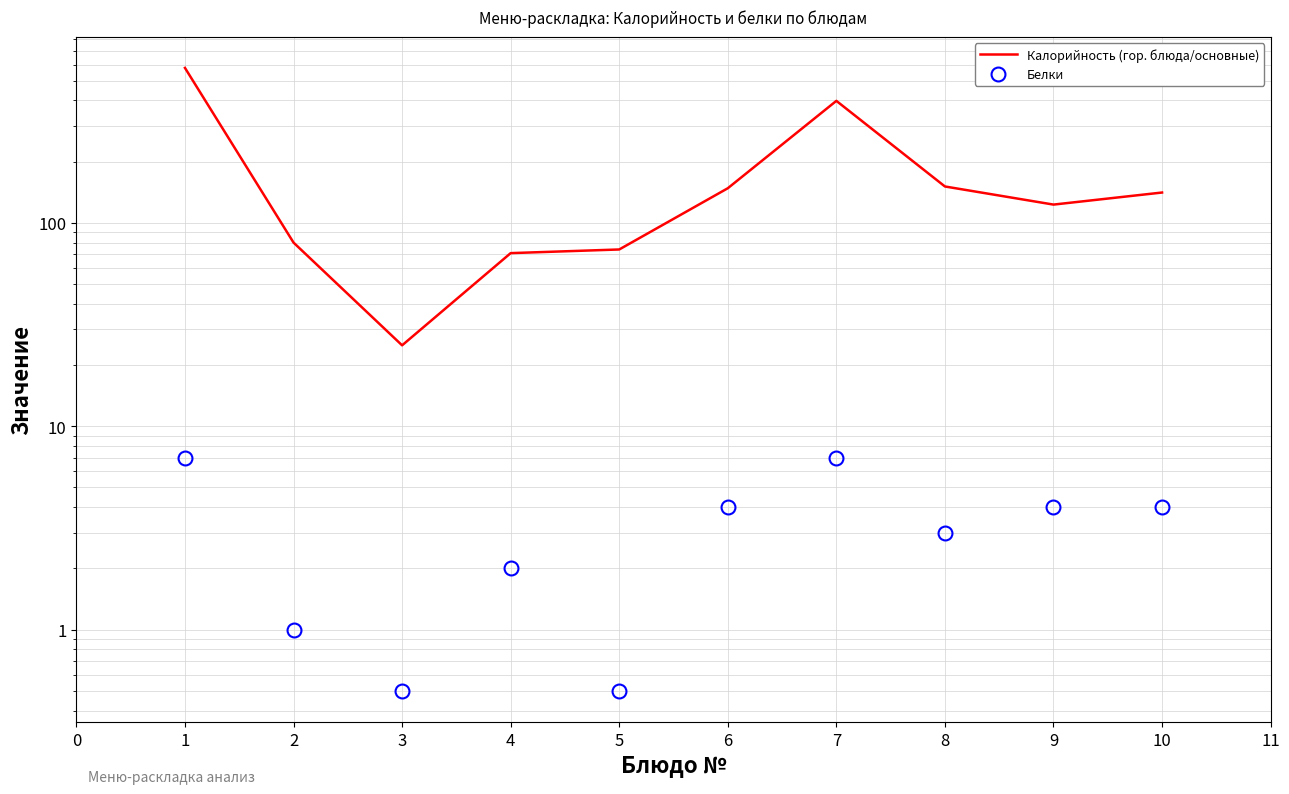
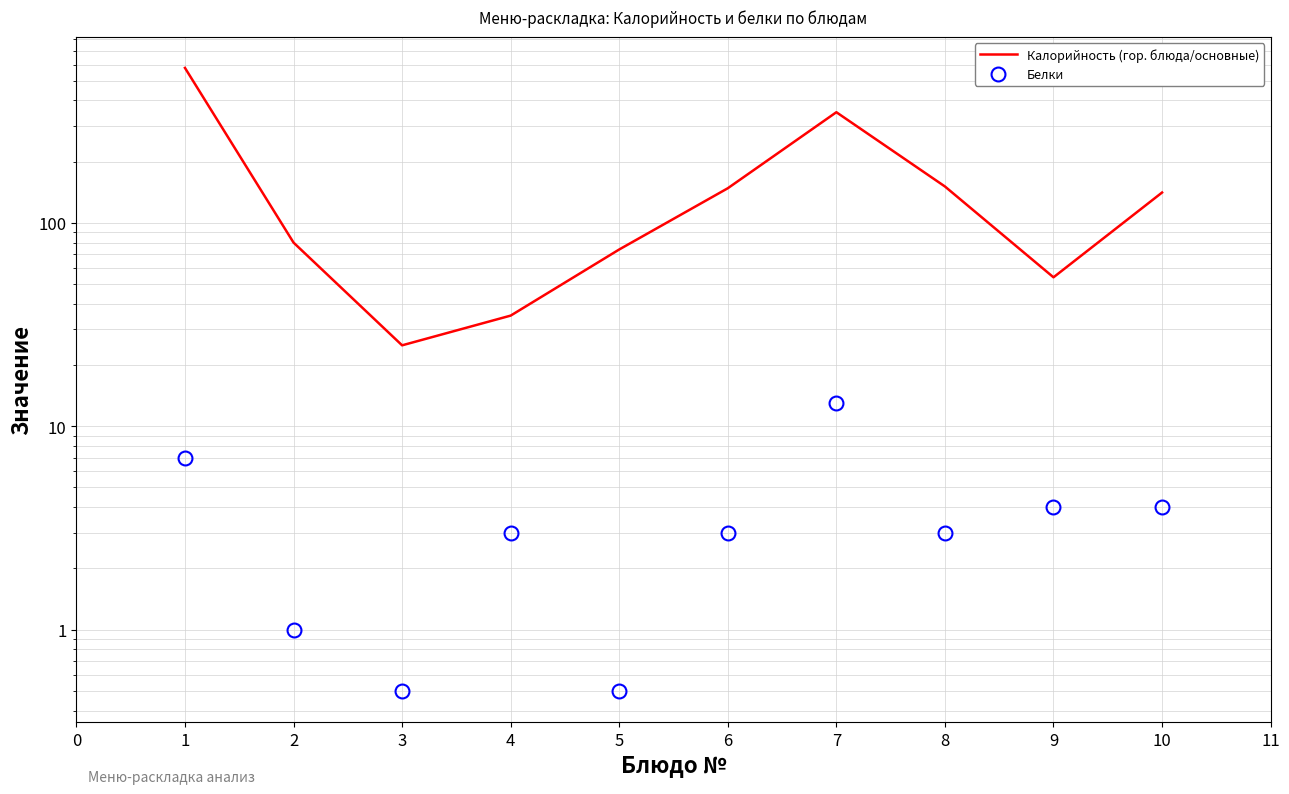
  {
    "Калорийность (гор. блюда/основные)": {
      "1": 580,
      "2": 80,
      "3": 25,
-     "4": 71,
+     "4": 35,
      "5": 74,
      "6": 150,
-     "7": 400,
+     "7": 350,
      "8": 150,
-     "9": 120,
+     "9": 54,
      "10": 140
    },
    "Белки": {
      "1": 7,
      "2": 1,
      "3": 0.50,
-     "4": 2,
+     "4": 3,
      "5": 0.50,
-     "6": 4,
-     "7": 7,
+     "6": 3,
+     "7": 13,
      "8": 3,
      "9": 4,
      "10": 4
    }
  }
